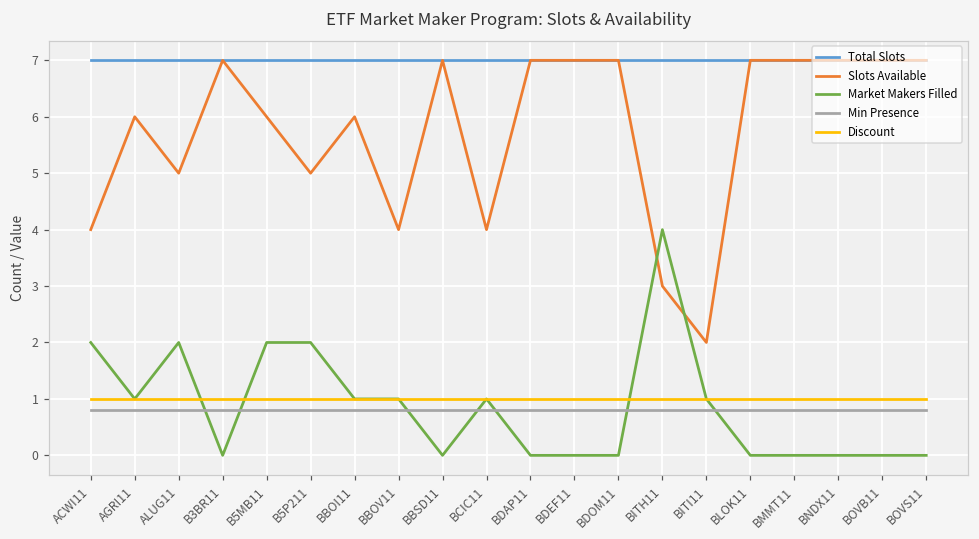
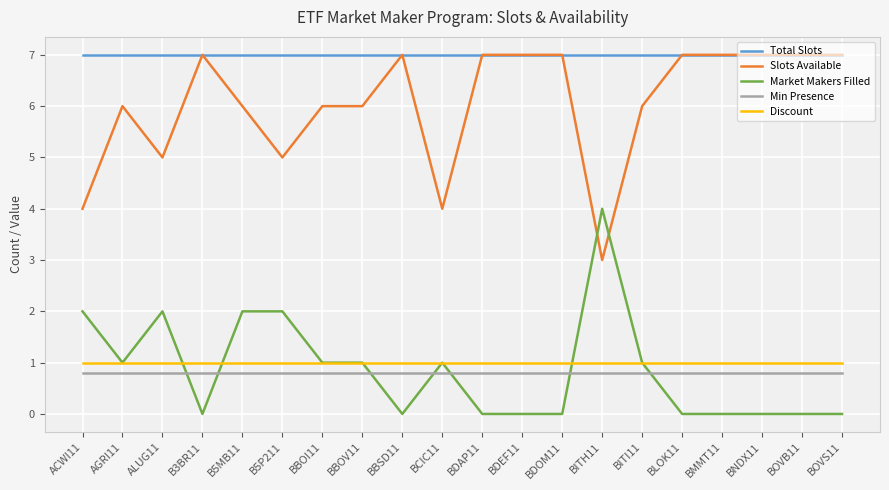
  {
    "Total Slots": {
      "ACWI11": 7,
      "AGRI11": 7,
      "ALUG11": 7,
      "B5MB11": 7,
      "B5P211": 7,
      "BBOI11": 7,
      "BBOV11": 7,
      "BCIC11": 7,
      "BITH11": 7,
      "BITI11": 7
    },
    "Slots Available": {
      "ACWI11": 4,
      "AGRI11": 6,
      "ALUG11": 5,
      "B5MB11": 6,
      "B5P211": 5,
      "BBOI11": 6,
-     "BBOV11": 4,
+     "BBOV11": 6,
      "BCIC11": 4,
      "BITH11": 3,
-     "BITI11": 2
+     "BITI11": 6
    },
    "Market Makers Filled": {
      "ACWI11": 2,
      "ALUG11": 2,
      "B3BR11": 0,
      "B5MB11": 2,
      "B5P211": 2,
      "BBSD11": 0,
      "BDAP11": 0,
      "BDEF11": 0,
      "BDOM11": 0,
      "BITH11": 4,
      "BLOK11": 0,
      "BMMT11": 0,
      "BNDX11": 0,
      "BOVB11": 0,
      "BOVS11": 0
    },
    "Min Presence": {
      "ACWI11": 0.8,
      "AGRI11": 0.8,
      "ALUG11": 0.8,
      "B3BR11": 0.8,
      "B5MB11": 0.8,
      "B5P211": 0.8,
      "BBOI11": 0.8,
      "BBOV11": 0.8,
      "BBSD11": 0.8,
      "BCIC11": 0.8,
      "BDAP11": 0.8,
      "BDEF11": 0.8,
      "BDOM11": 0.8,
      "BITH11": 0.8,
      "BITI11": 0.8,
      "BLOK11": 0.8,
      "BMMT11": 0.8,
      "BNDX11": 0.8,
      "BOVB11": 0.8,
      "BOVS11": 0.8
    },
    "Discount": {
      "ACWI11": 1,
      "ALUG11": 1,
      "B3BR11": 1,
      "B5MB11": 1,
      "B5P211": 1,
      "BBSD11": 1,
      "BDAP11": 1,
      "BDEF11": 1,
      "BDOM11": 1,
      "BITH11": 1,
      "BLOK11": 1,
      "BMMT11": 1,
      "BNDX11": 1,
      "BOVB11": 1,
      "BOVS11": 1
    }
  }
